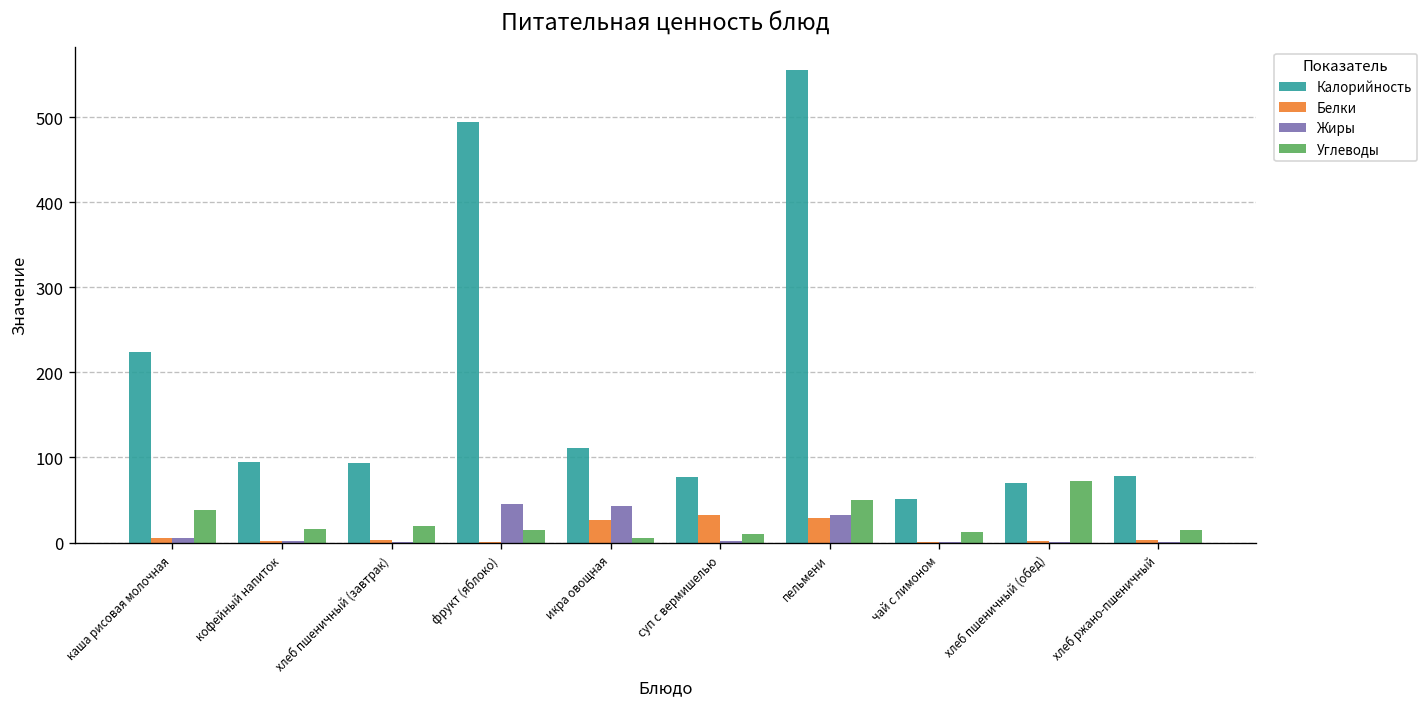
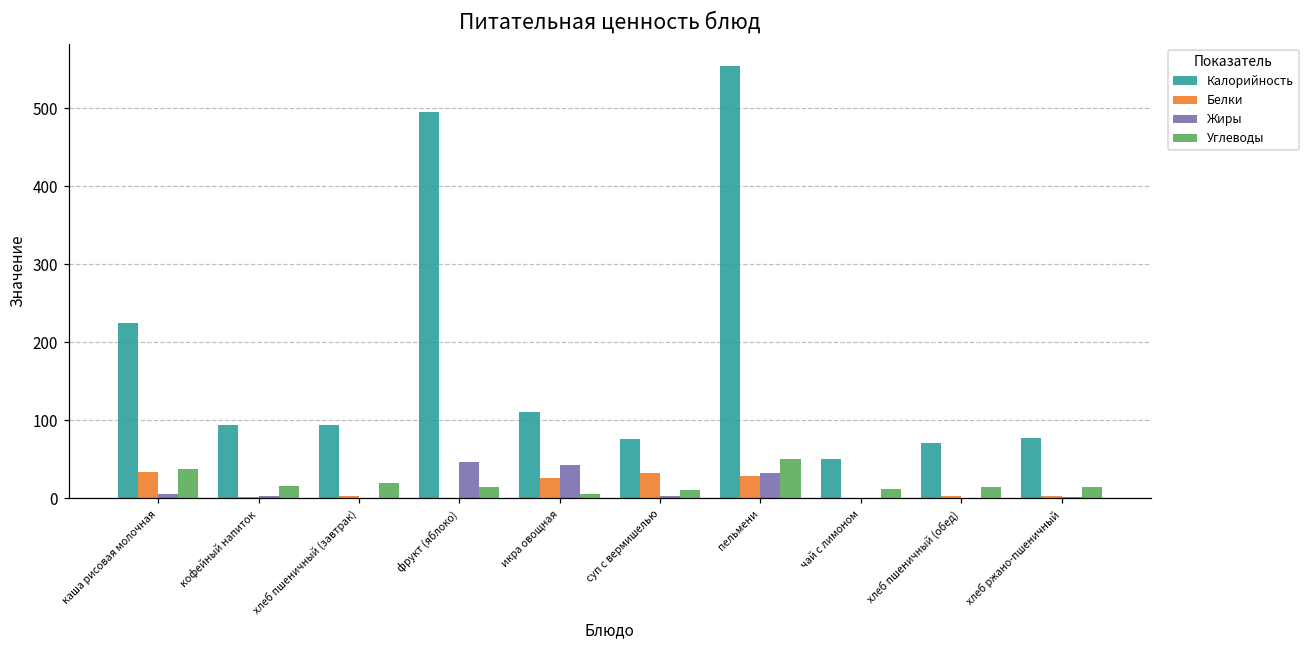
  {
    "Калорийность": {
      "каша рисовая молочная": 220,
      "кофейный напиток": 90,
      "хлеб пшеничный (завтрак)": 90,
      "фрукт (яблоко)": 490,
      "икра овощная": 110,
      "суп с вермишелью": 80,
      "пельмени": 560,
      "чай с лимоном": 50,
      "хлеб пшеничный (обед)": 70,
      "хлеб ржано-пшеничный": 80
    },
    "Белки": {
-     "каша рисовая молочная": 10,
+     "каша рисовая молочная": 30,
      "икра овощная": 30,
      "суп с вермишелью": 30,
      "пельмени": 30
    },
    "Жиры": {
      "каша рисовая молочная": 10,
      "фрукт (яблоко)": 50,
      "икра овощная": 40,
      "пельмени": 30
    },
    "Углеводы": {
      "каша рисовая молочная": 40,
      "кофейный напиток": 20,
      "хлеб пшеничный (завтрак)": 20,
      "фрукт (яблоко)": 10,
      "икра овощная": 10,
      "суп с вермишелью": 10,
      "пельмени": 50,
      "чай с лимоном": 10,
-     "хлеб пшеничный (обед)": 70,
+     "хлеб пшеничный (обед)": 10,
      "хлеб ржано-пшеничный": 10
    }
  }
